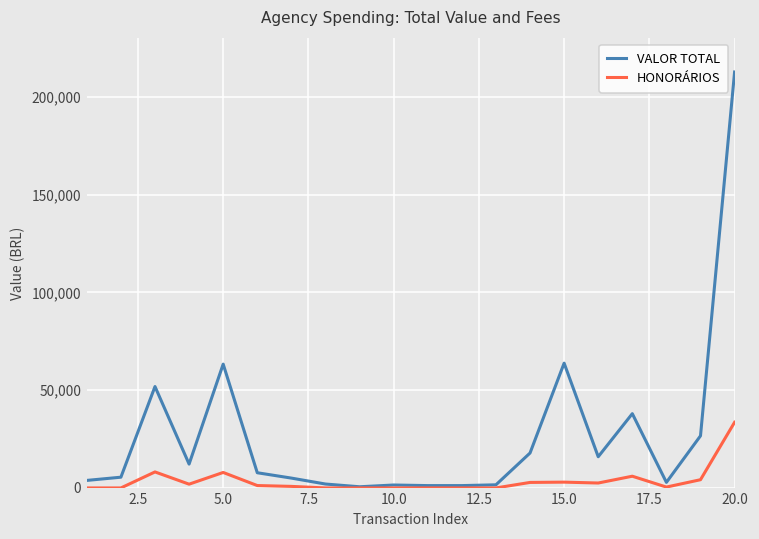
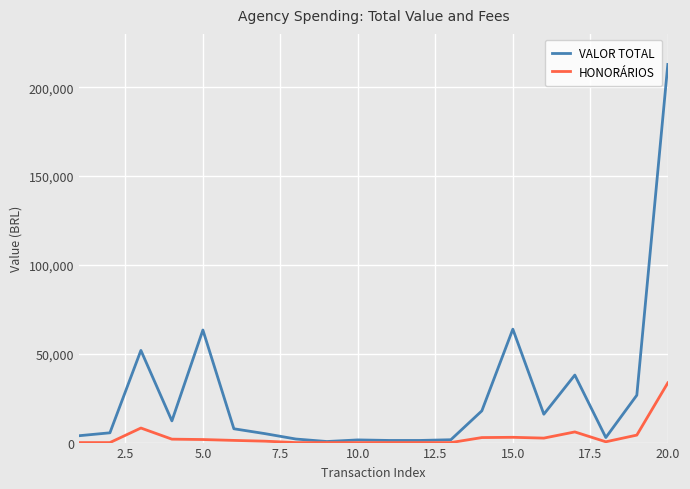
  {
    "VALOR TOTAL": {
      "5.0": "63,000",
      "10.0": "2,000",
      "15.0": "64,000",
      "20.0": "213,000"
    },
    "HONORÁRIOS": {
-     "5.0": "8,000",
+     "5.0": "2,000",
      "10.0": "0",
      "15.0": "3,000",
      "20.0": "34,000"
    }
  }
